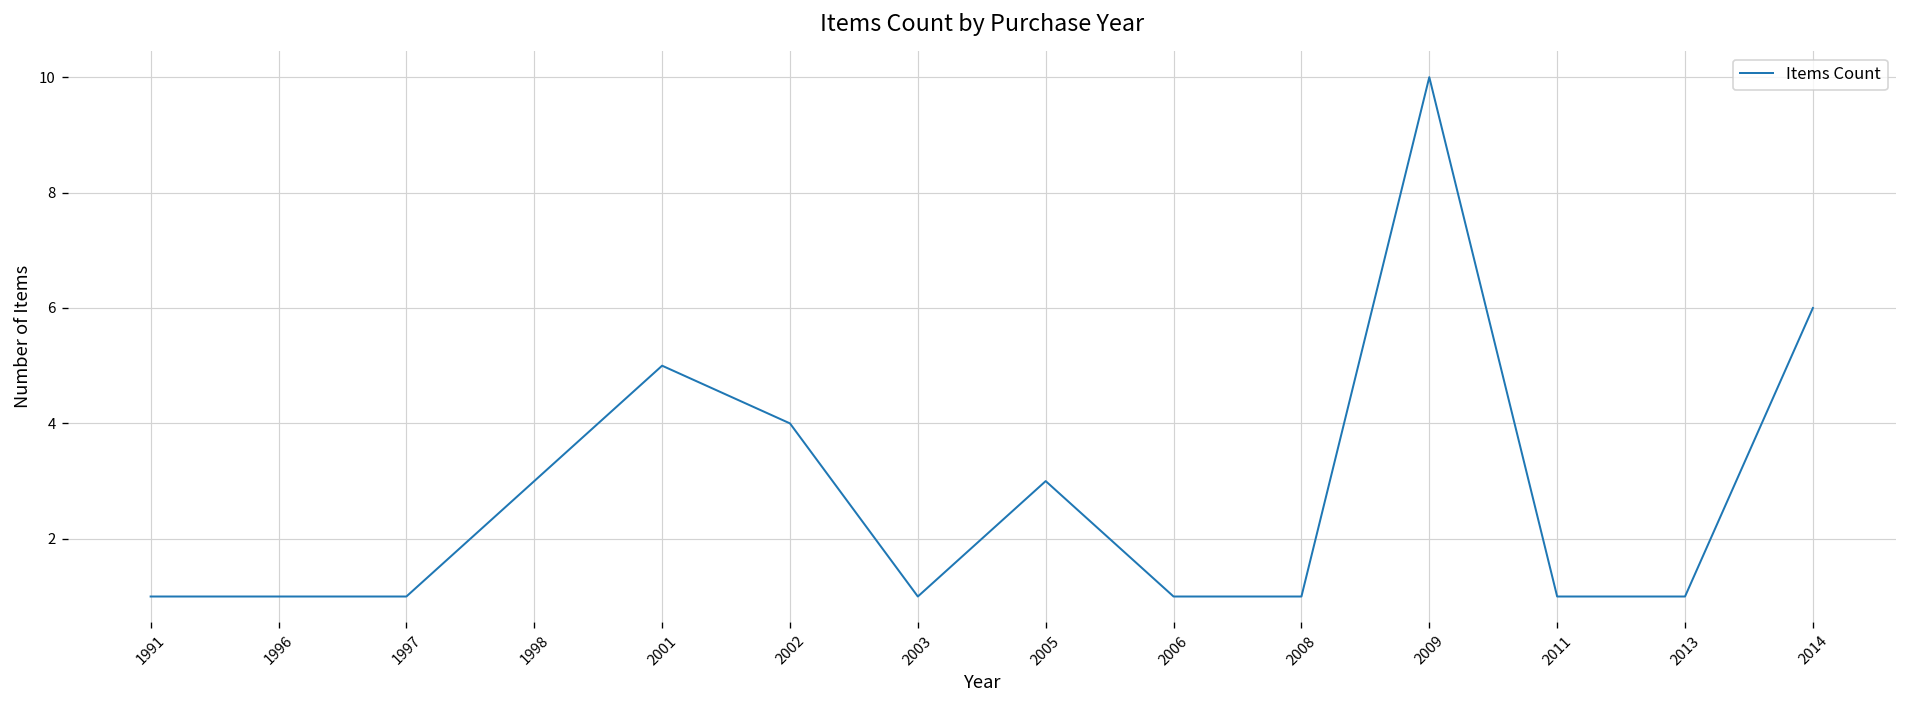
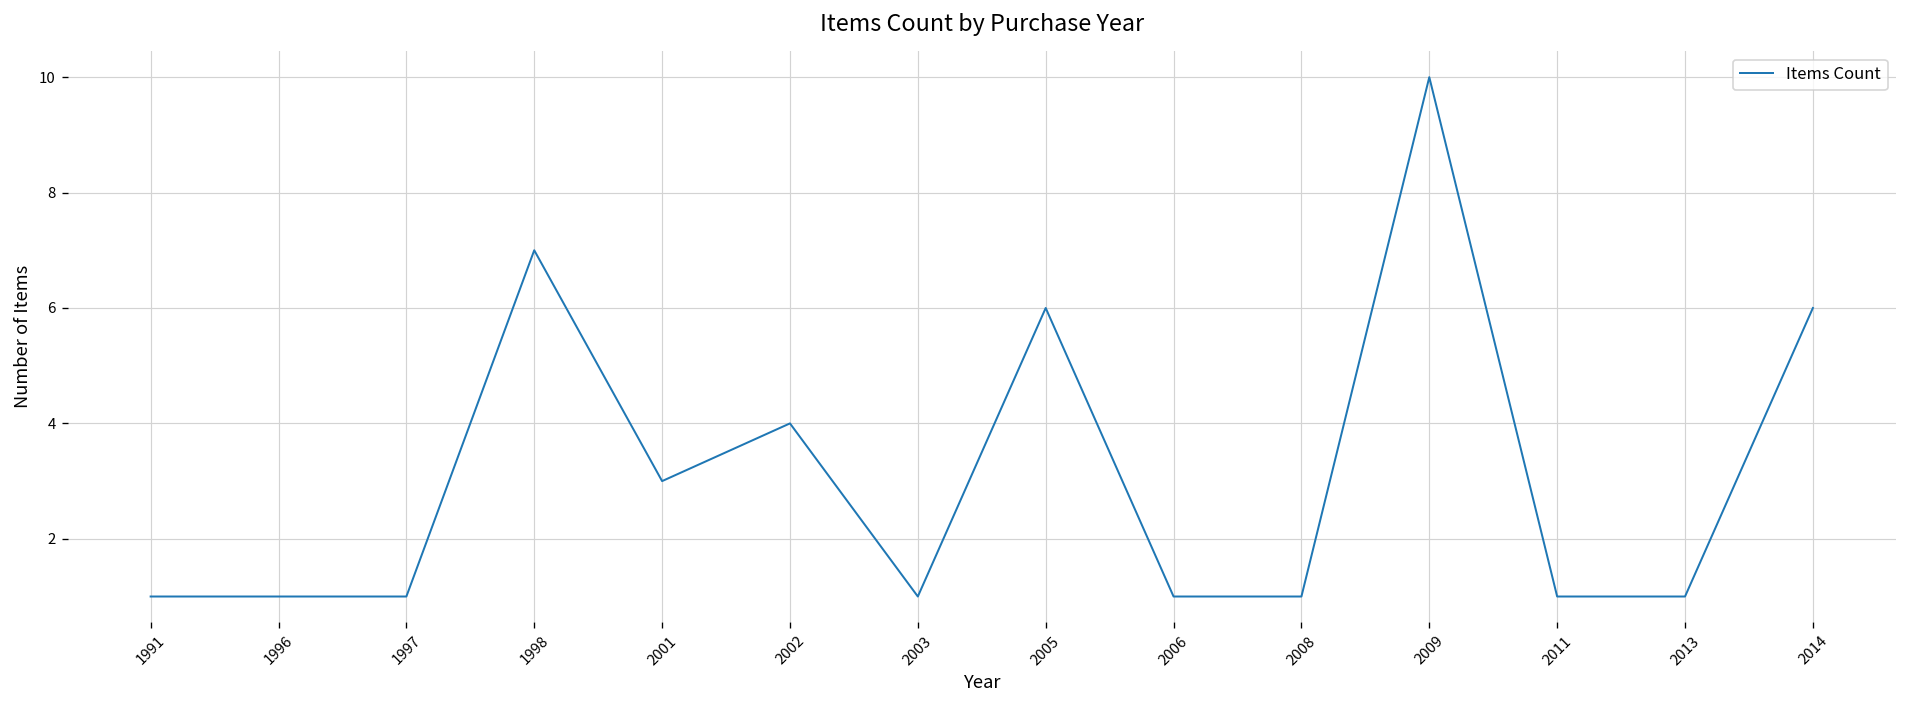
  {
    "1991": 1,
    "1996": 1,
    "1997": 1,
-   "1998": 3,
-   "2001": 5,
+   "1998": 7,
+   "2001": 3,
    "2002": 4,
    "2003": 1,
-   "2005": 3,
+   "2005": 6,
    "2006": 1,
    "2008": 1,
    "2009": 10,
    "2011": 1,
    "2013": 1,
    "2014": 6
  }
